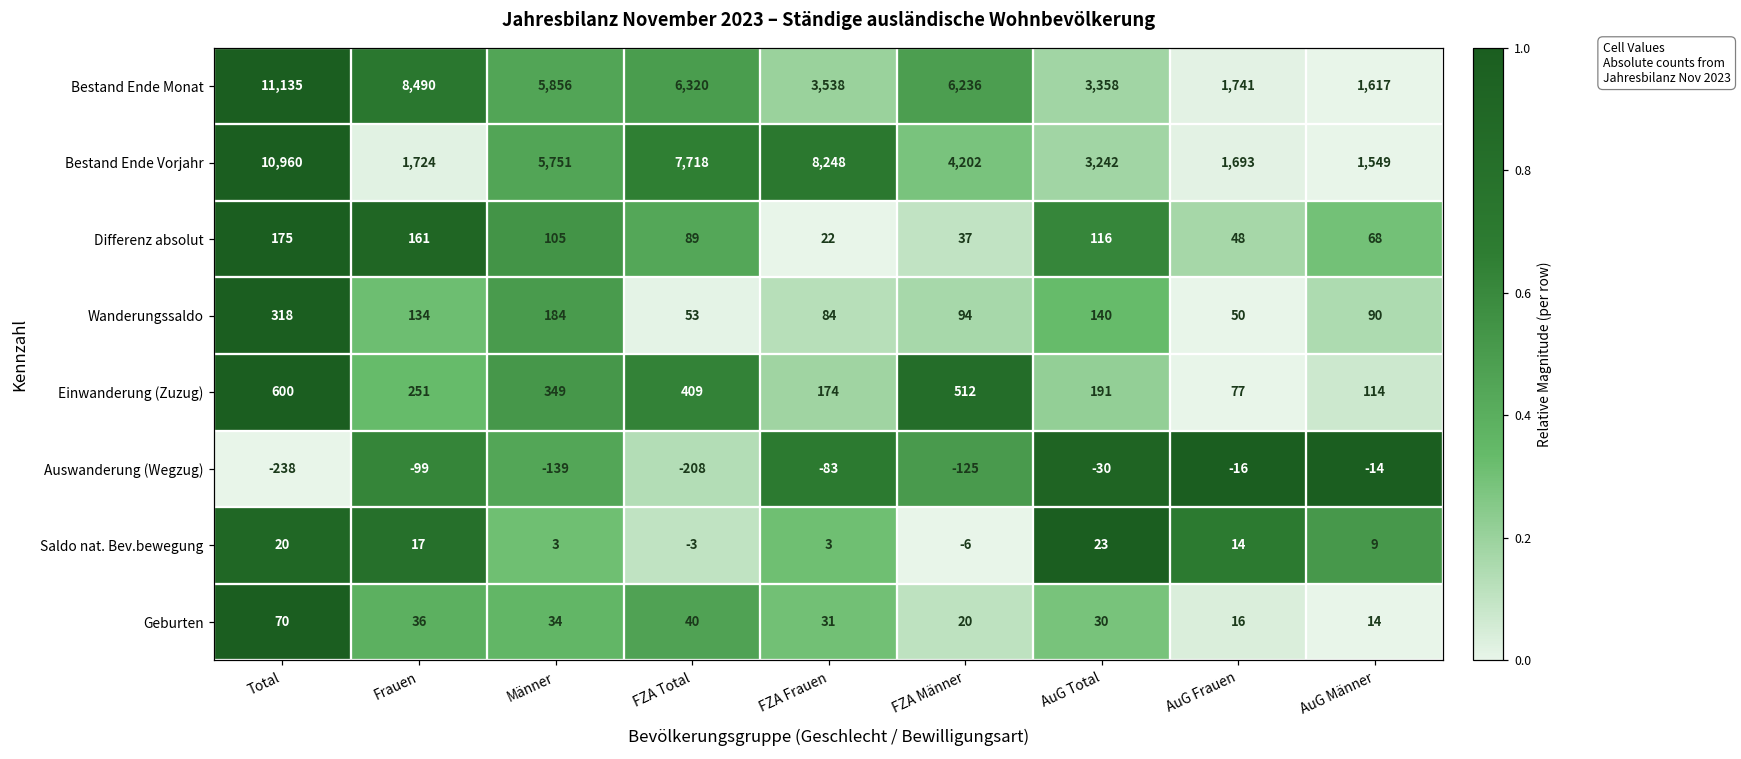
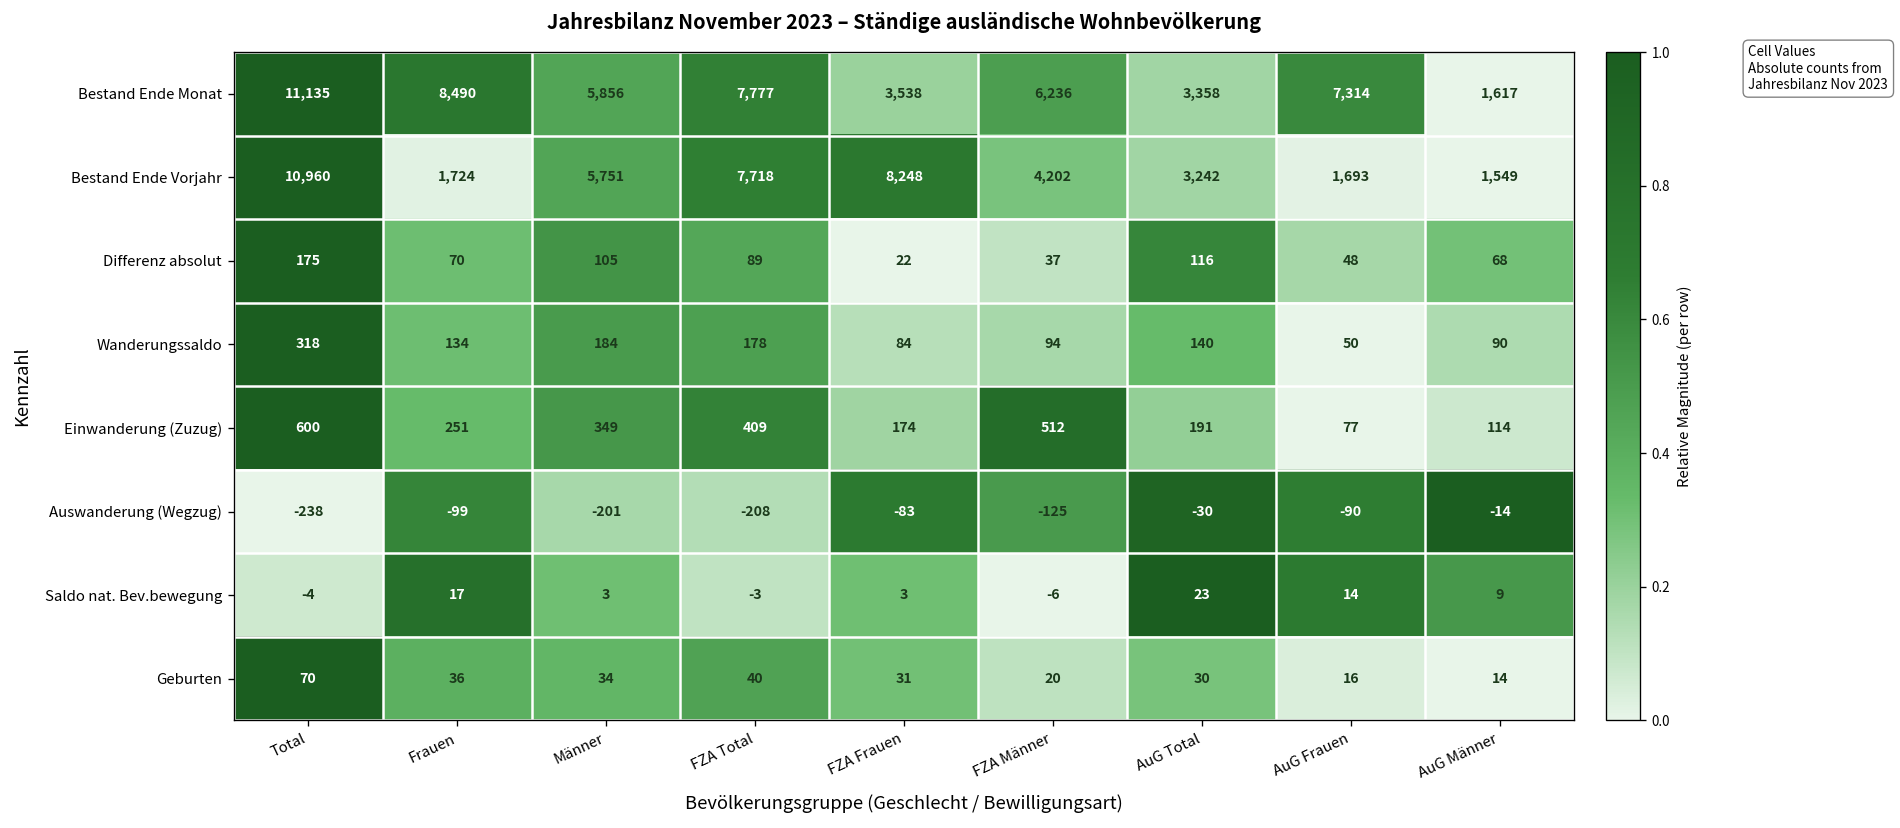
  {
    "Bestand Ende Monat": {
      "Total": "11,135",
      "Frauen": "8,490",
      "Männer": "5,856",
-     "FZA Total": "6,320",
+     "FZA Total": "7,777",
      "FZA Frauen": "3,538",
      "FZA Männer": "6,236",
      "AuG Total": "3,358",
-     "AuG Frauen": "1,741",
+     "AuG Frauen": "7,314",
      "AuG Männer": "1,617"
    },
    "Bestand Ende Vorjahr": {
      "Total": "10,960",
      "Frauen": "1,724",
      "Männer": "5,751",
      "FZA Total": "7,718",
      "FZA Frauen": "8,248",
      "FZA Männer": "4,202",
      "AuG Total": "3,242",
      "AuG Frauen": "1,693",
      "AuG Männer": "1,549"
    },
    "Differenz absolut": {
      "Total": "175",
-     "Frauen": "161",
+     "Frauen": "70",
      "Männer": "105",
      "FZA Total": "89",
      "FZA Frauen": "22",
      "FZA Männer": "37",
      "AuG Total": "116",
      "AuG Frauen": "48",
      "AuG Männer": "68"
    },
    "Wanderungssaldo": {
      "Total": "318",
      "Frauen": "134",
      "Männer": "184",
-     "FZA Total": "53",
+     "FZA Total": "178",
      "FZA Frauen": "84",
      "FZA Männer": "94",
      "AuG Total": "140",
      "AuG Frauen": "50",
      "AuG Männer": "90"
    },
    "Einwanderung (Zuzug)": {
      "Total": "600",
      "Frauen": "251",
      "Männer": "349",
      "FZA Total": "409",
      "FZA Frauen": "174",
      "FZA Männer": "512",
      "AuG Total": "191",
      "AuG Frauen": "77",
      "AuG Männer": "114"
    },
    "Auswanderung (Wegzug)": {
      "Total": "-238",
      "Frauen": "-99",
-     "Männer": "-139",
+     "Männer": "-201",
      "FZA Total": "-208",
      "FZA Frauen": "-83",
      "FZA Männer": "-125",
      "AuG Total": "-30",
-     "AuG Frauen": "-16",
+     "AuG Frauen": "-90",
      "AuG Männer": "-14"
    },
    "Saldo nat. Bev.bewegung": {
-     "Total": "20",
+     "Total": "-4",
      "Frauen": "17",
      "Männer": "3",
      "FZA Total": "-3",
      "FZA Frauen": "3",
      "FZA Männer": "-6",
      "AuG Total": "23",
      "AuG Frauen": "14",
      "AuG Männer": "9"
    },
    "Geburten": {
      "Total": "70",
      "Frauen": "36",
      "Männer": "34",
      "FZA Total": "40",
      "FZA Frauen": "31",
      "FZA Männer": "20",
      "AuG Total": "30",
      "AuG Frauen": "16",
      "AuG Männer": "14"
    }
  }
